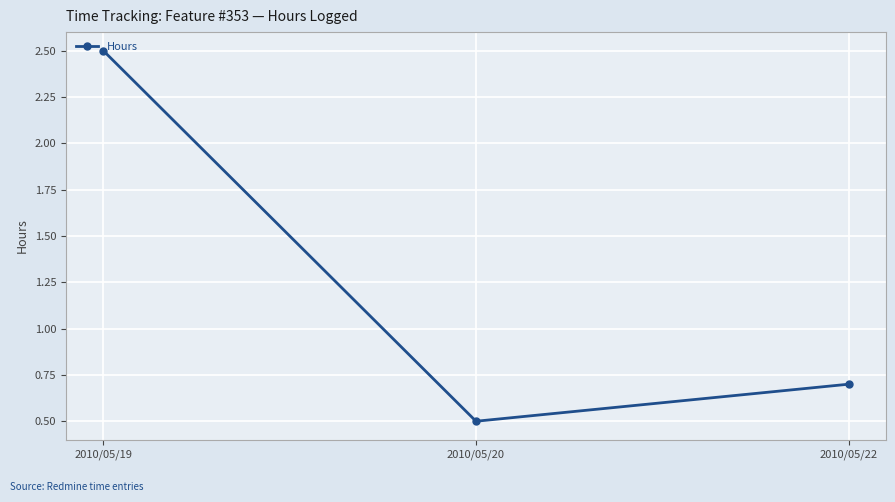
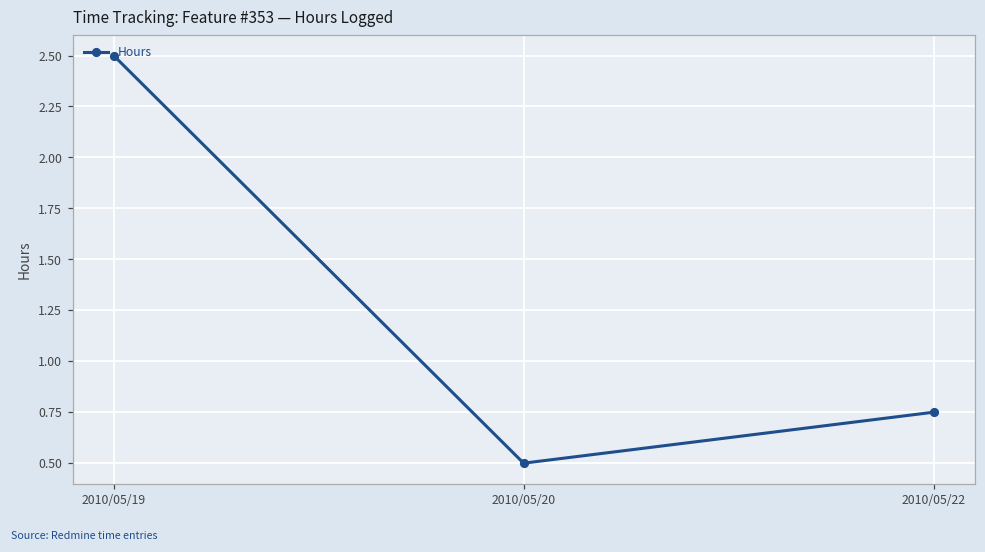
  {
    "2010/05/19": 2.50,
    "2010/05/20": 0.50,
-   "2010/05/22": 0.70
+   "2010/05/22": 0.75
  }
